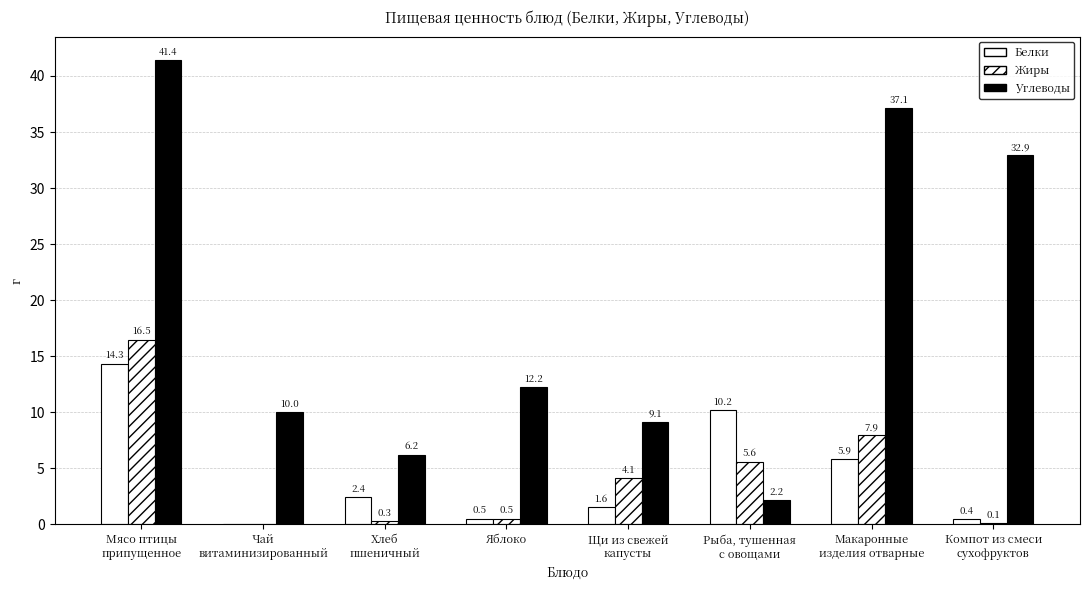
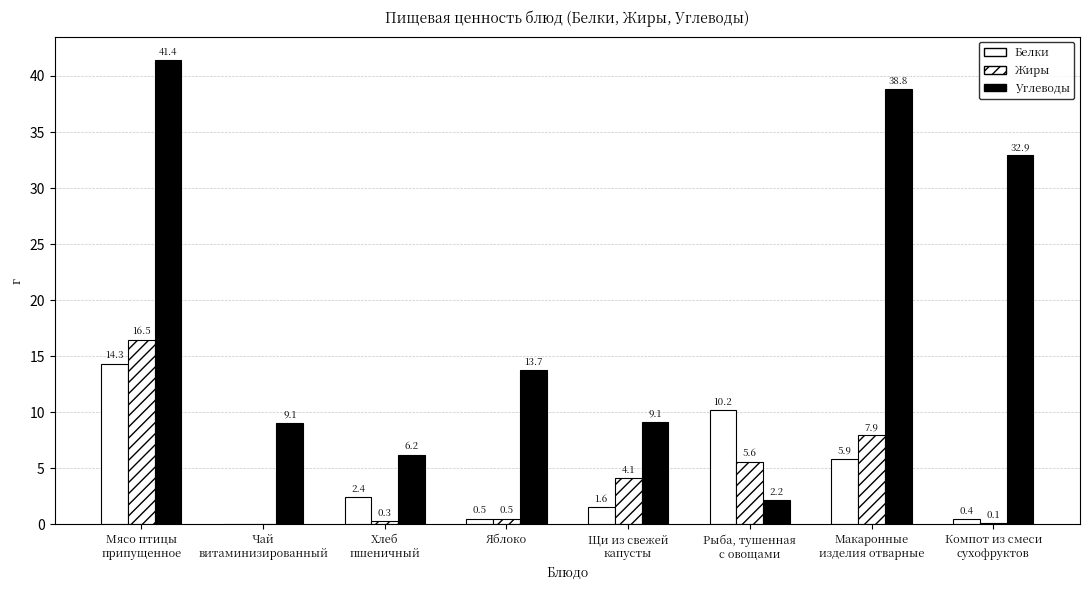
  {
    "Углеводы": {
      "Мясо птицы припущенное": 41.4,
-     "Чай витаминизированный": 10.0,
+     "Чай витаминизированный": 9.1,
      "Хлеб пшеничный": 6.2,
-     "Яблоко": 12.2,
+     "Яблоко": 13.7,
      "Щи из свежей капусты": 9.1,
      "Рыба, тушенная с овощами": 2.2,
-     "Макаронные изделия отварные": 37.1,
+     "Макаронные изделия отварные": 38.8,
      "Компот из смеси сухофруктов": 32.9
    }
  }
